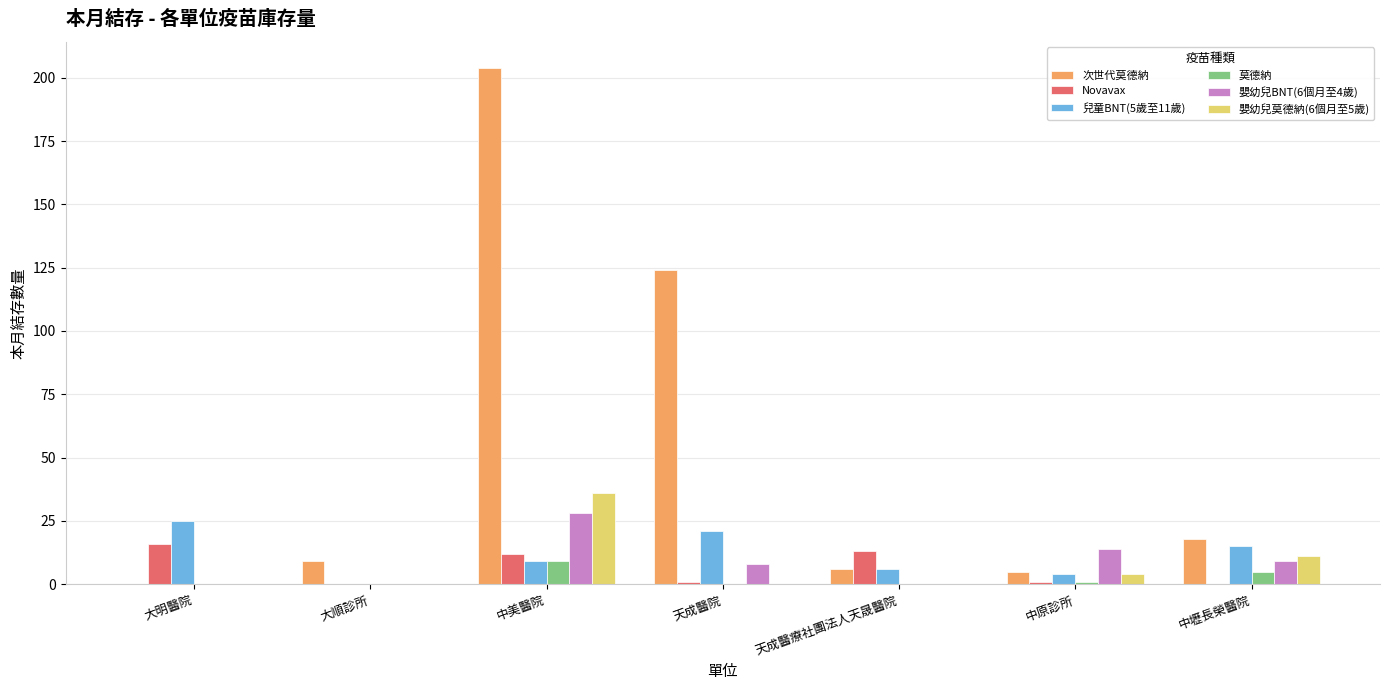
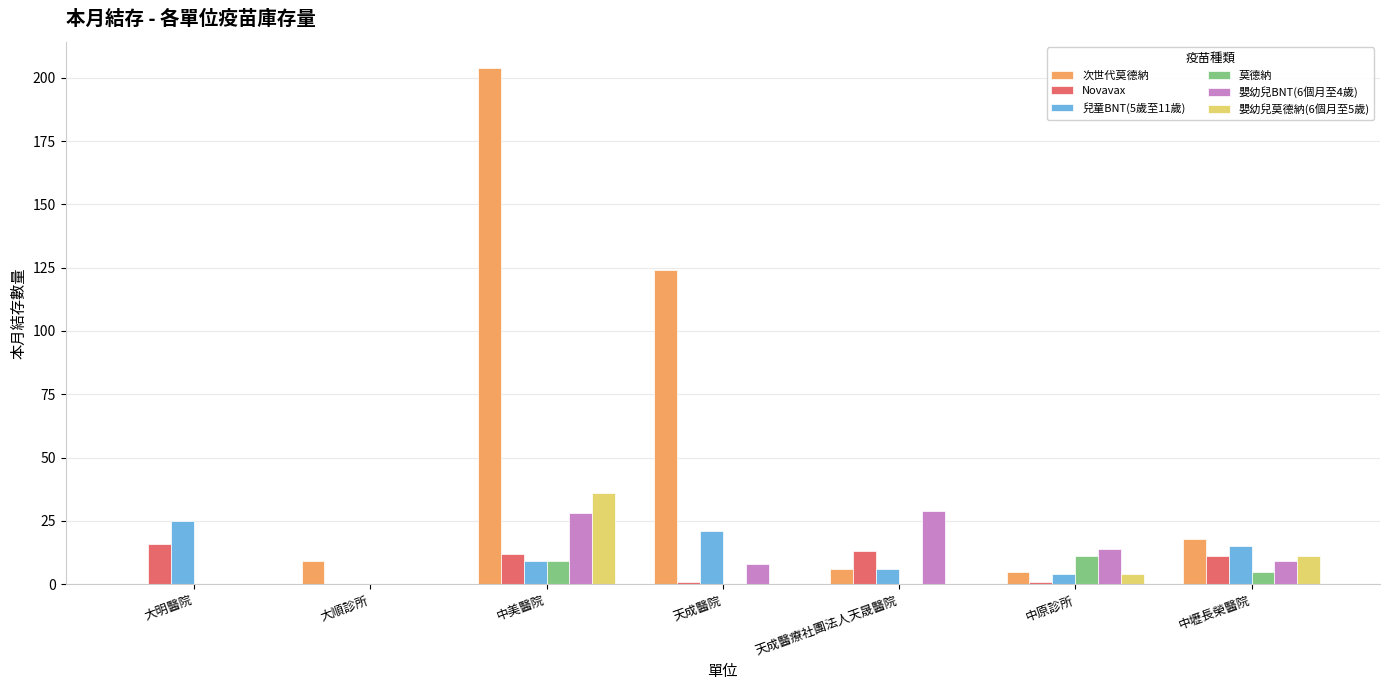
  {
    "Novavax": {
      "大明醫院": 16,
      "大順診所": 0,
      "中美醫院": 12,
      "天成醫院": 1,
      "天成醫療社團法人天晟醫院": 13,
      "中原診所": 1,
-     "中壢長榮醫院": 0
+     "中壢長榮醫院": 11
    },
    "兒童BNT(5歲至11歲)": {
      "大明醫院": 25,
      "大順診所": 0,
      "中美醫院": 9,
      "天成醫院": 21,
      "天成醫療社團法人天晟醫院": 6,
      "中原診所": 4,
      "中壢長榮醫院": 15
    },
    "莫德納": {
      "大明醫院": 0,
      "大順診所": 0,
      "中美醫院": 9,
      "天成醫院": 0,
      "天成醫療社團法人天晟醫院": 0,
-     "中原診所": 1,
+     "中原診所": 11,
      "中壢長榮醫院": 5
    },
    "嬰幼兒BNT(6個月至4歲)": {
      "大明醫院": 0,
      "大順診所": 0,
      "中美醫院": 28,
      "天成醫院": 8,
-     "天成醫療社團法人天晟醫院": 0,
+     "天成醫療社團法人天晟醫院": 29,
      "中原診所": 14,
      "中壢長榮醫院": 9
    }
  }
